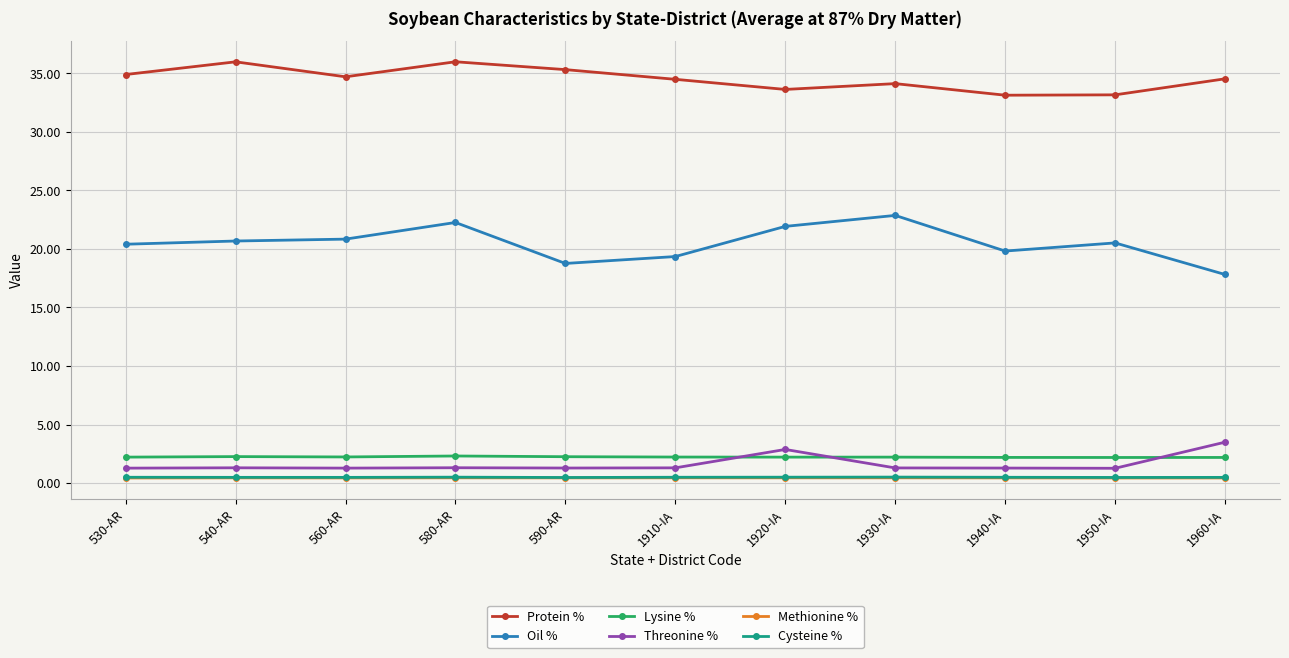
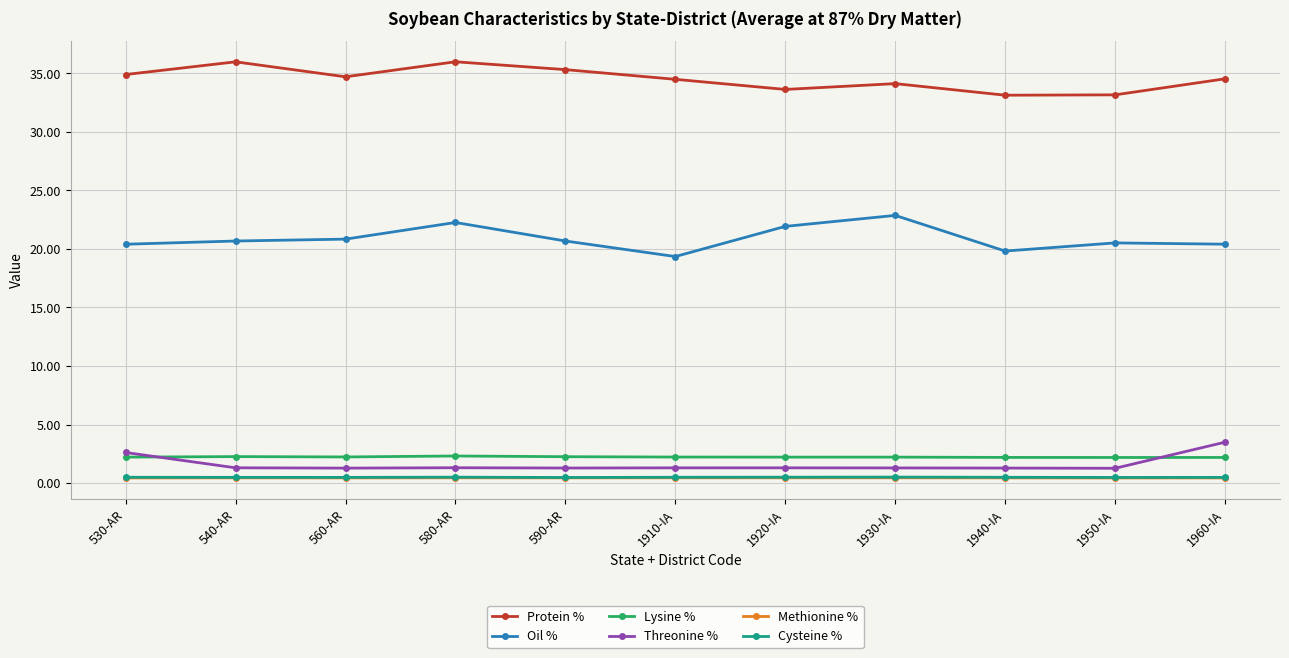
  {
    "Protein %": {
      "530-AR": 34.9,
      "540-AR": 36.0,
      "560-AR": 34.7,
      "580-AR": 36.0,
      "590-AR": 35.3,
      "1910-IA": 34.5,
      "1920-IA": 33.6,
      "1930-IA": 34.1,
      "1940-IA": 33.1,
      "1950-IA": 33.2,
      "1960-IA": 34.5
    },
    "Oil %": {
      "530-AR": 20.4,
      "540-AR": 20.7,
      "560-AR": 20.8,
      "580-AR": 22.3,
-     "590-AR": 18.8,
+     "590-AR": 20.7,
      "1910-IA": 19.3,
      "1920-IA": 21.9,
      "1930-IA": 22.9,
      "1940-IA": 19.8,
      "1950-IA": 20.5,
-     "1960-IA": 17.8
+     "1960-IA": 20.4
    },
    "Threonine %": {
-     "530-AR": 1.3,
+     "530-AR": 2.6,
      "540-AR": 1.3,
      "560-AR": 1.3,
      "580-AR": 1.3,
      "590-AR": 1.3,
      "1910-IA": 1.3,
-     "1920-IA": 2.9,
+     "1920-IA": 1.3,
      "1930-IA": 1.3,
      "1940-IA": 1.3,
      "1950-IA": 1.3,
      "1960-IA": 3.5
    }
  }
